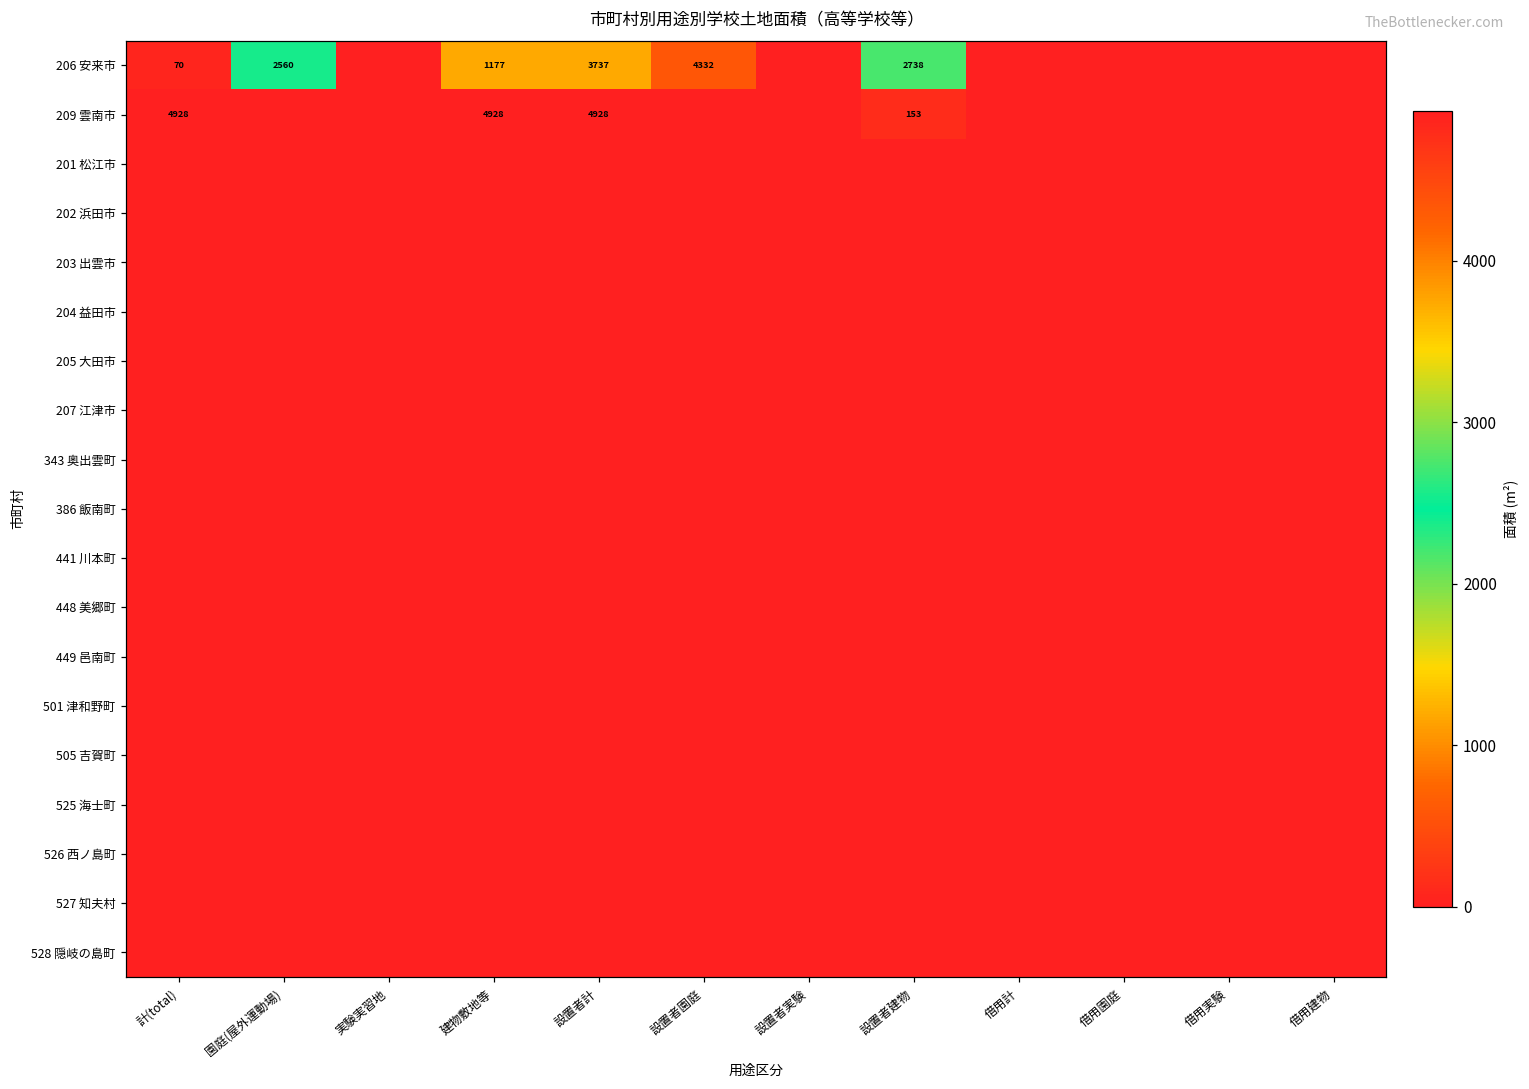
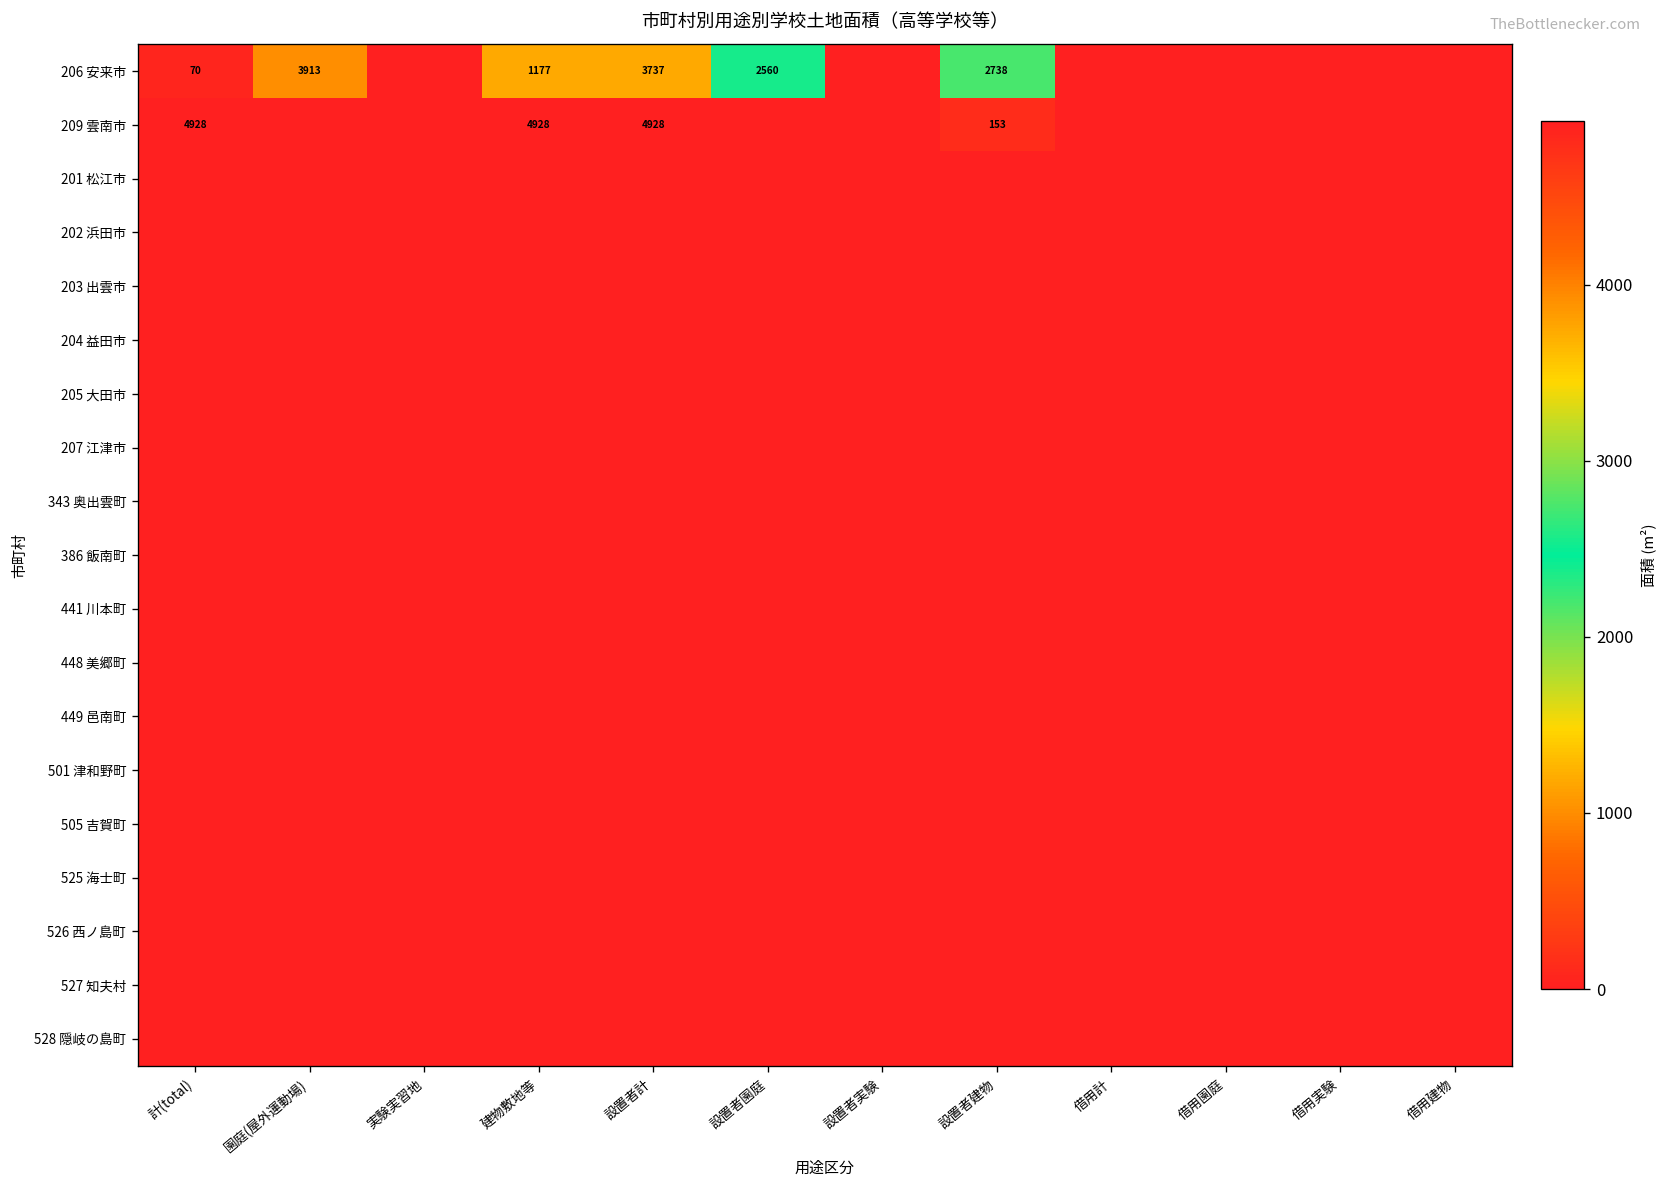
  {
    "206 安来市": {
      "計(total)": 70,
-     "園庭(屋外運動場)": 2560,
+     "園庭(屋外運動場)": 3913,
      "建物敷地等": 1177,
      "設置者計": 3737,
-     "設置者園庭": 4332,
+     "設置者園庭": 2560,
      "設置者建物": 2738
    },
    "209 雲南市": {
      "計(total)": 4928,
      "建物敷地等": 4928,
      "設置者計": 4928,
      "設置者建物": 153
    }
  }
